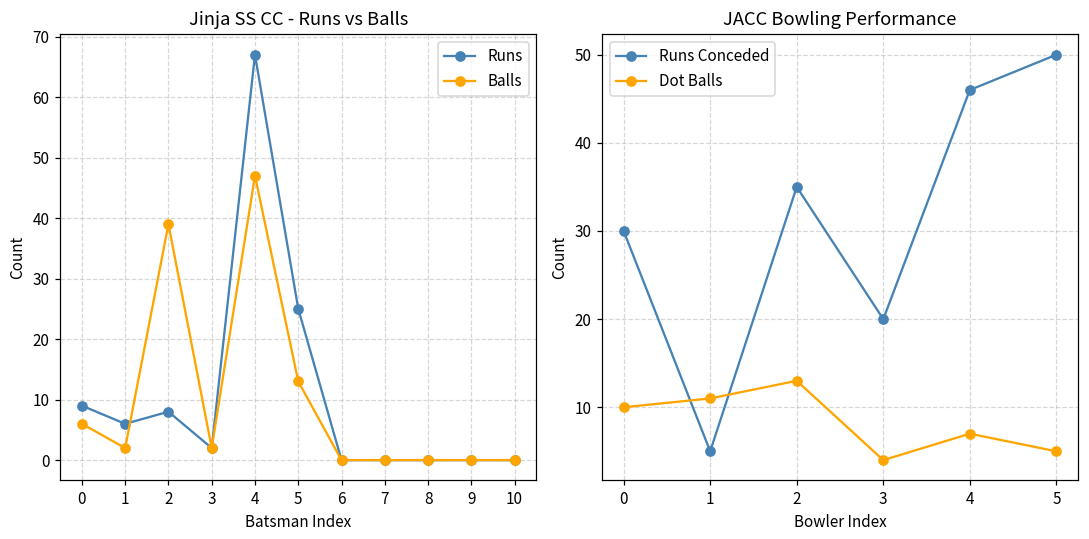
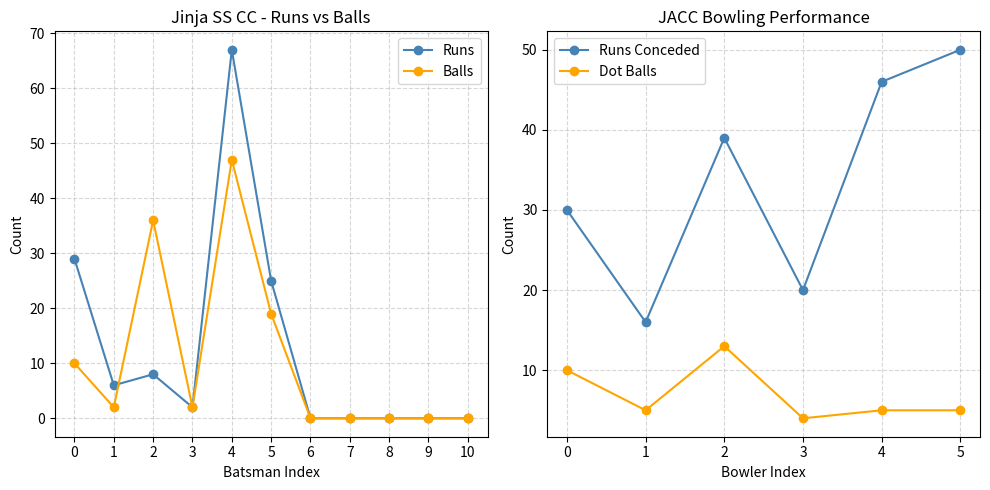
  {
    "Jinja SS CC - Runs vs Balls": {
      "Runs": {
-       "0": 9,
+       "0": 29,
        "1": 6,
        "2": 8,
        "4": 67,
        "5": 25
      },
      "Balls": {
-       "0": 6,
+       "0": 10,
        "1": 2,
-       "2": 39,
+       "2": 36,
        "4": 47,
-       "5": 13
+       "5": 19
      }
    },
    "JACC Bowling Performance": {
      "Runs Conceded": {
        "0": 30,
-       "1": 5,
-       "2": 35,
+       "1": 16,
+       "2": 39,
        "3": 20,
        "4": 46,
        "5": 50
      },
      "Dot Balls": {
        "0": 10,
-       "1": 11,
+       "1": 5,
        "2": 13,
        "3": 4,
-       "4": 7,
+       "4": 5,
        "5": 5
      }
    }
  }
